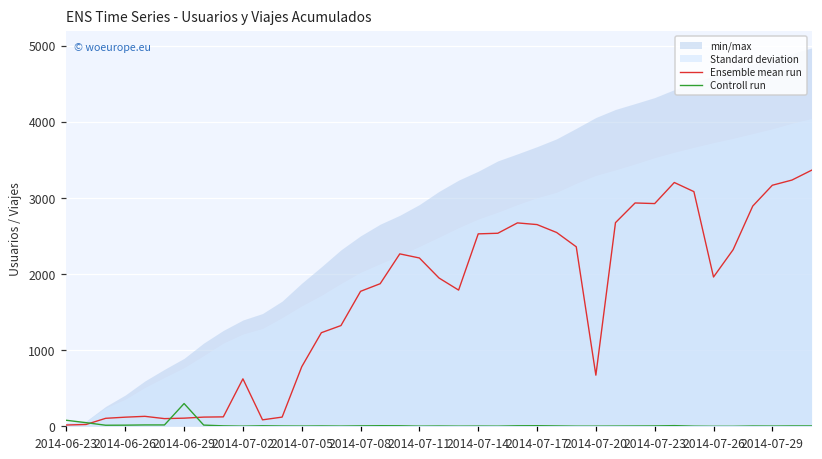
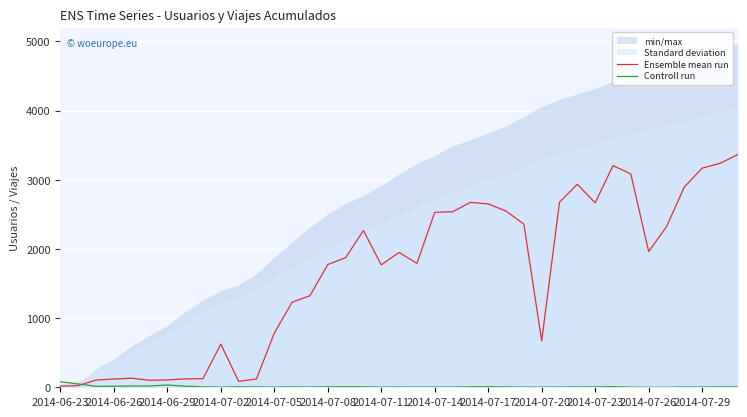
  {
    "Ensemble mean run": {
      "2014-06-26": 100,
      "2014-06-29": 100,
      "2014-07-02": 600,
      "2014-07-05": 800,
      "2014-07-08": 1800,
-     "2014-07-11": 2200,
+     "2014-07-11": 1800,
      "2014-07-14": 2500,
      "2014-07-17": 2700,
      "2014-07-20": 700,
-     "2014-07-23": 2900,
+     "2014-07-23": 2700,
      "2014-07-26": 2000,
      "2014-07-29": 3200
    },
    "Controll run": {
      "2014-06-26": 0,
-     "2014-06-29": 300,
+     "2014-06-29": 0,
      "2014-07-02": 0,
      "2014-07-05": 0,
      "2014-07-08": 0,
      "2014-07-11": 0,
      "2014-07-14": 0,
      "2014-07-17": 0,
      "2014-07-20": 0,
      "2014-07-23": 0,
      "2014-07-26": 0,
      "2014-07-29": 0
    }
  }
